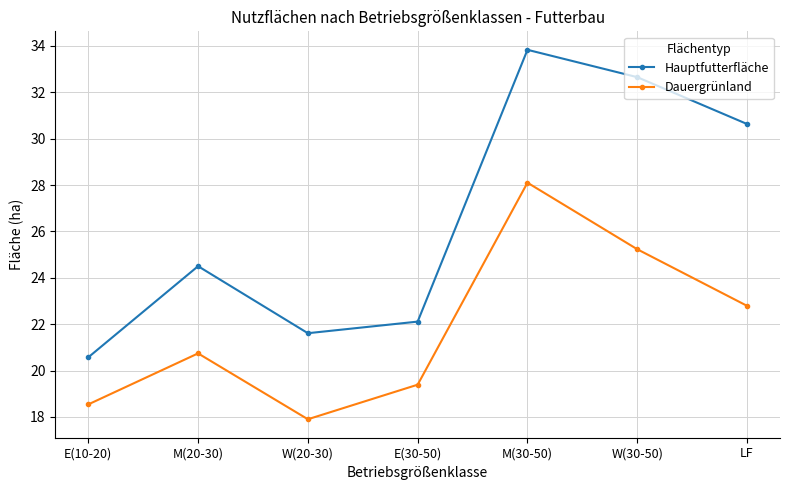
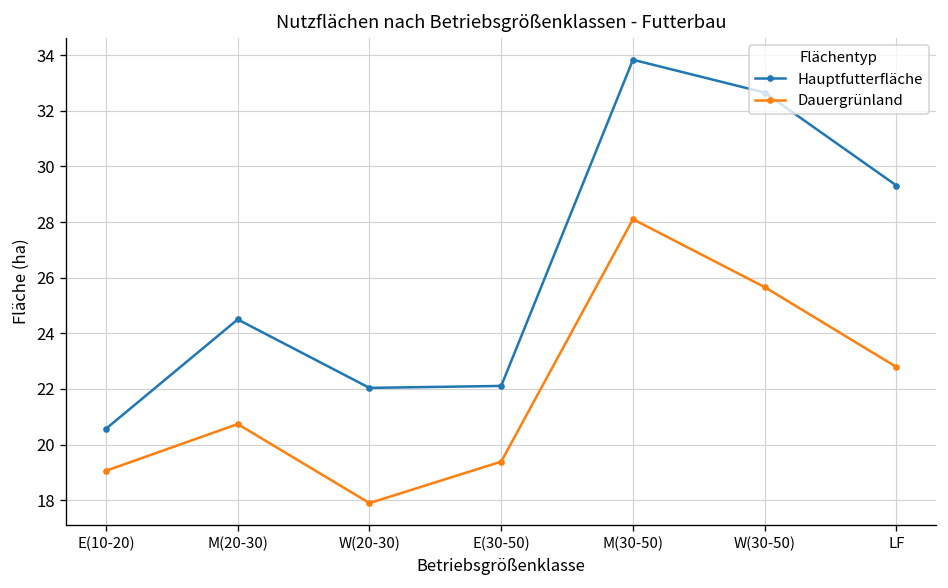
  {
    "Hauptfutterfläche": {
      "E(10-20)": 20.6,
      "M(20-30)": 24.5,
-     "W(20-30)": 21.6,
+     "W(20-30)": 22.0,
      "E(30-50)": 22.1,
      "M(30-50)": 33.8,
-     "LF": 30.6
+     "LF": 29.3
    },
    "Dauergrünland": {
-     "E(10-20)": 18.5,
+     "E(10-20)": 19.1,
      "M(20-30)": 20.7,
      "W(20-30)": 17.9,
      "E(30-50)": 19.4,
      "M(30-50)": 28.1,
-     "W(30-50)": 25.2,
+     "W(30-50)": 25.7,
      "LF": 22.8
    }
  }
